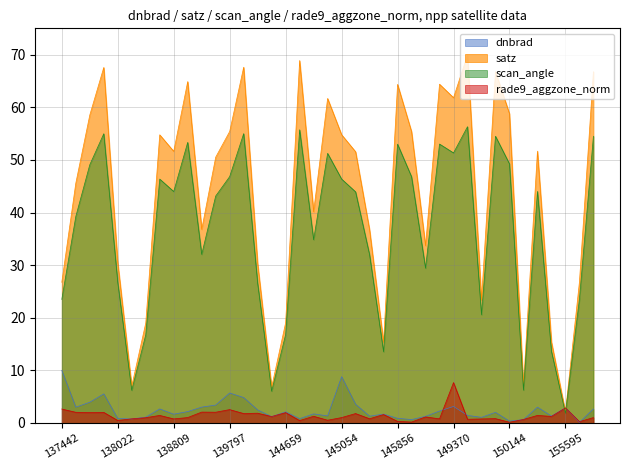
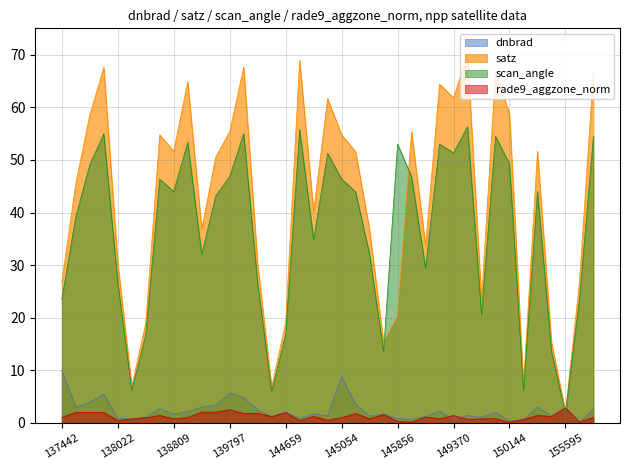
  {
    "dnbrad": {
      "137442": 10,
      "138809": 2,
      "139797": 6,
      "145054": 9,
      "145856": 1,
-     "149370": 3
+     "149370": 1
    },
    "satz": {
      "137442": 27,
      "138022": 30,
      "138809": 52,
      "139797": 55,
      "144659": 19,
      "145054": 55,
-     "145856": 64,
+     "145856": 20,
      "149370": 62,
      "150144": 59
    },
    "scan_angle": {
      "137442": 23,
      "138022": 27,
      "138809": 44,
      "139797": 47,
      "144659": 17,
      "145054": 46,
      "145856": 53,
      "149370": 51,
      "150144": 49
    },
    "rade9_aggzone_norm": {
-     "137442": 3,
+     "137442": 1,
      "138809": 1,
      "139797": 3,
      "145054": 1,
      "145856": 0,
-     "149370": 8
+     "149370": 1
    }
  }
